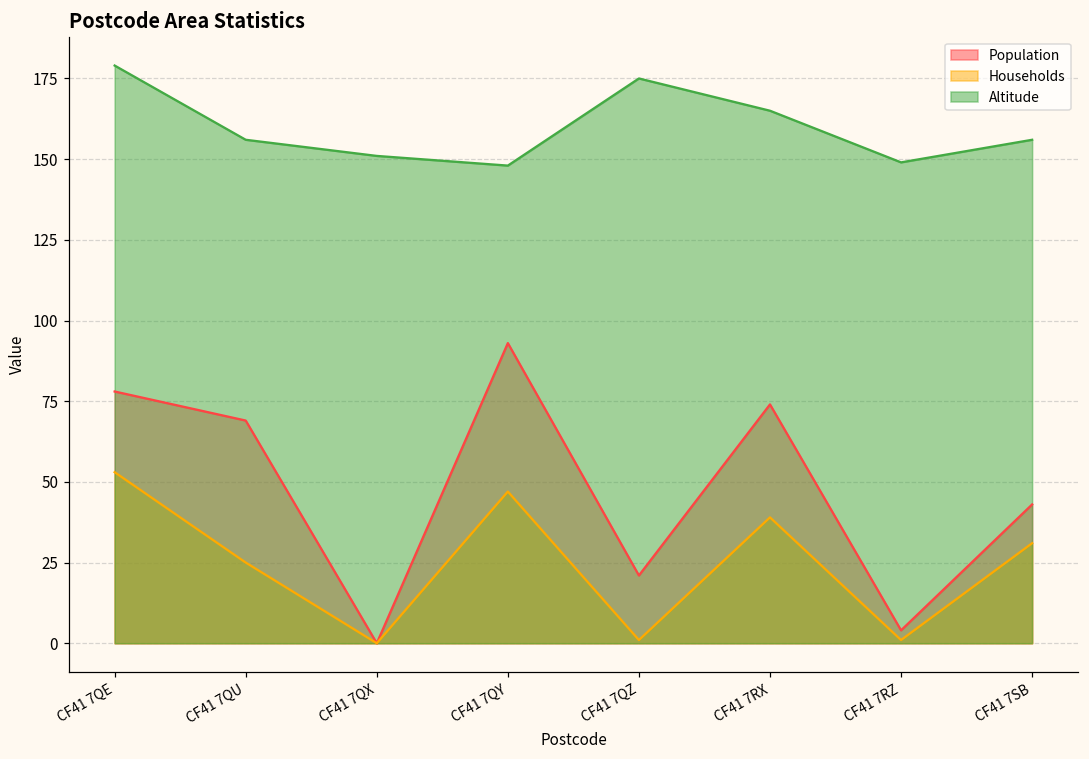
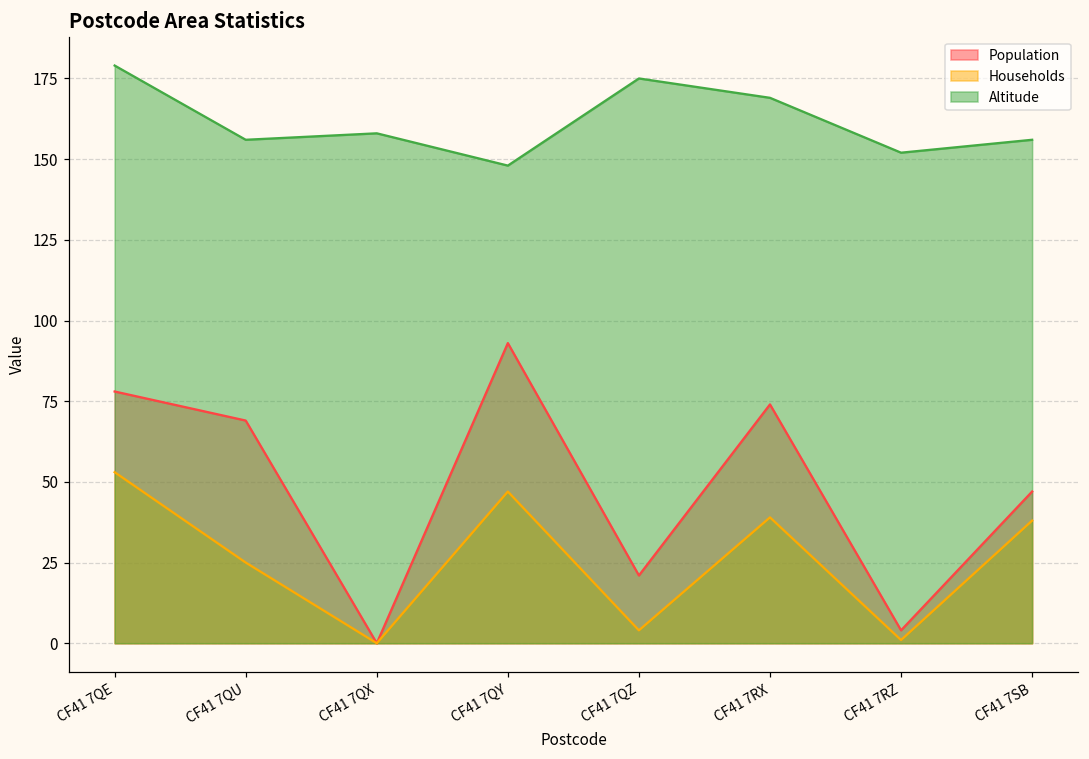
  {
    "Population": {
      "CF41 7QE": 78,
      "CF41 7QU": 69,
      "CF41 7QY": 93,
      "CF41 7QZ": 21,
      "CF41 7RX": 74,
      "CF41 7RZ": 4,
-     "CF41 7SB": 43
+     "CF41 7SB": 47
    },
    "Households": {
      "CF41 7QE": 53,
      "CF41 7QU": 25,
      "CF41 7QY": 47,
-     "CF41 7QZ": 1,
+     "CF41 7QZ": 4,
      "CF41 7RX": 39,
      "CF41 7RZ": 1,
-     "CF41 7SB": 31
+     "CF41 7SB": 38
    },
    "Altitude": {
      "CF41 7QE": 179,
      "CF41 7QU": 156,
-     "CF41 7QX": 151,
+     "CF41 7QX": 158,
      "CF41 7QY": 148,
      "CF41 7QZ": 175,
-     "CF41 7RX": 165,
-     "CF41 7RZ": 149,
+     "CF41 7RX": 169,
+     "CF41 7RZ": 152,
      "CF41 7SB": 156
    }
  }
